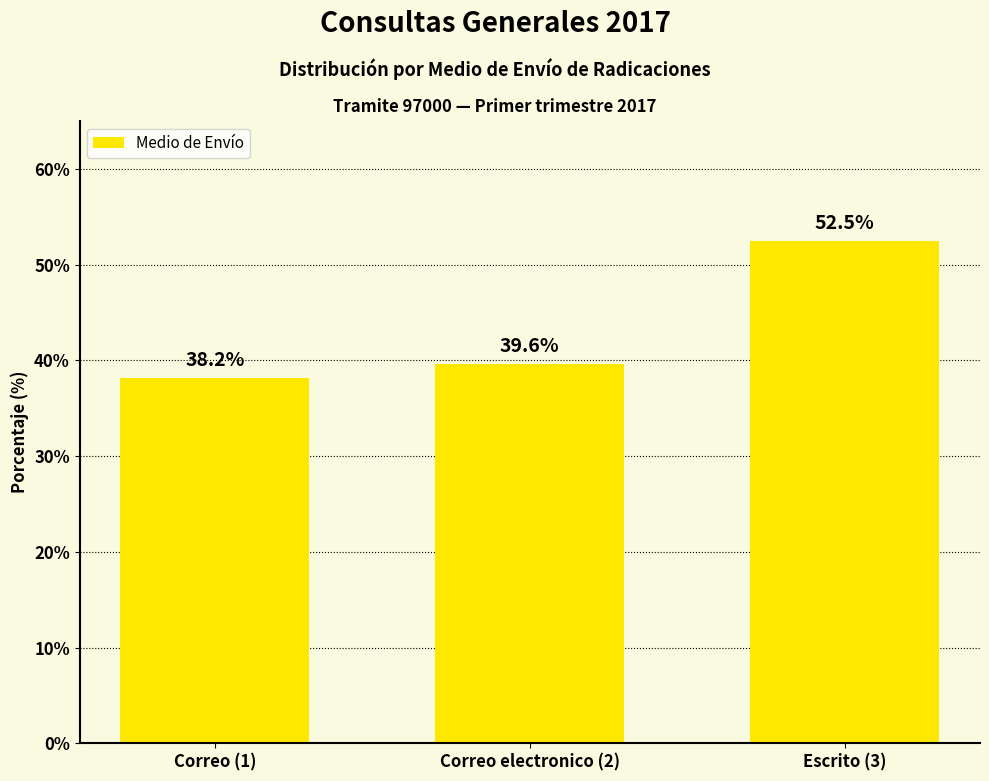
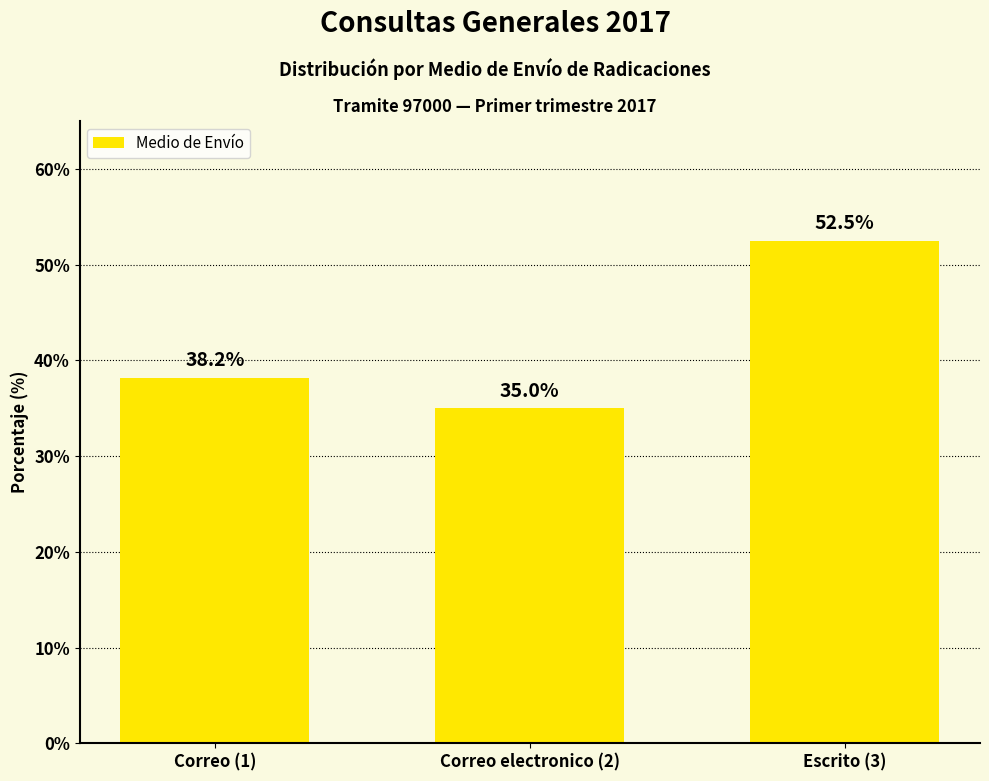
  {
    "Correo (1)": "38.2%",
-   "Correo electronico (2)": "39.6%",
+   "Correo electronico (2)": "35.0%",
    "Escrito (3)": "52.5%"
  }
